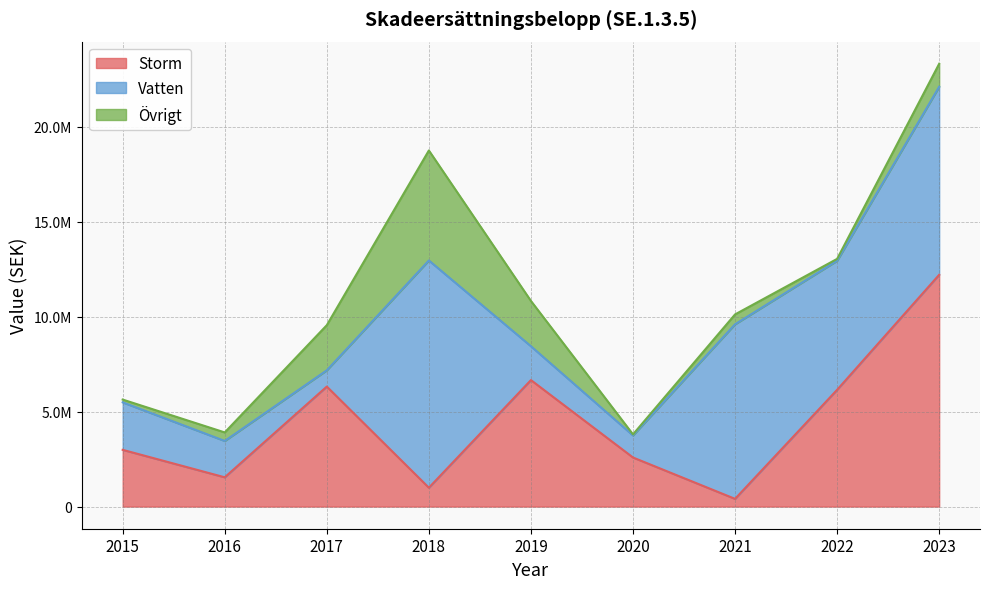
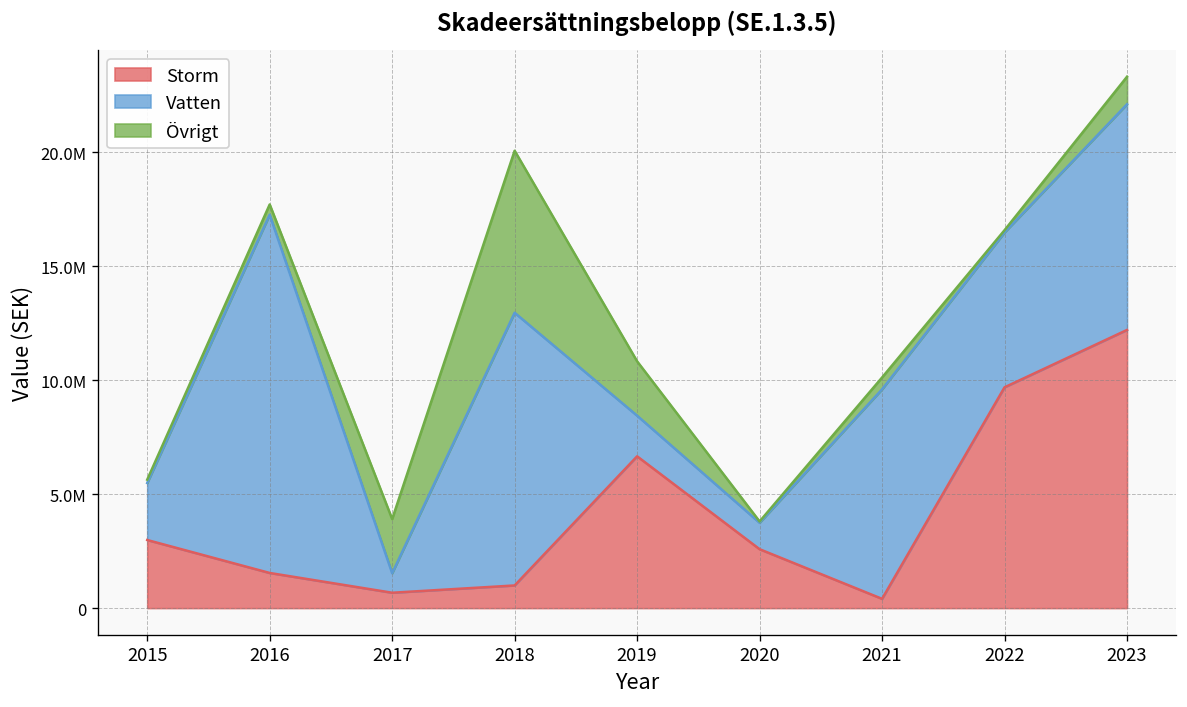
  {
    "Storm": {
      "2015": 3000000,
      "2016": 1500000,
-     "2017": 6300000,
+     "2017": 700000,
      "2018": 1000000,
      "2019": 6700000,
      "2020": 2600000,
      "2021": 400000,
-     "2022": 6100000,
+     "2022": 9700000,
      "2023": 12200000
    },
    "Vatten": {
      "2015": 2500000,
-     "2016": 1900000,
+     "2016": 15700000,
      "2017": 900000,
      "2018": 12000000,
      "2019": 1800000,
      "2021": 9200000,
      "2023": 9900000
    },
    "Övrigt": {
      "2015": 100000,
      "2016": 400000,
      "2017": 2400000,
-     "2018": 5800000,
+     "2018": 7100000,
      "2019": 2400000,
      "2021": 500000,
      "2023": 1200000
    }
  }
